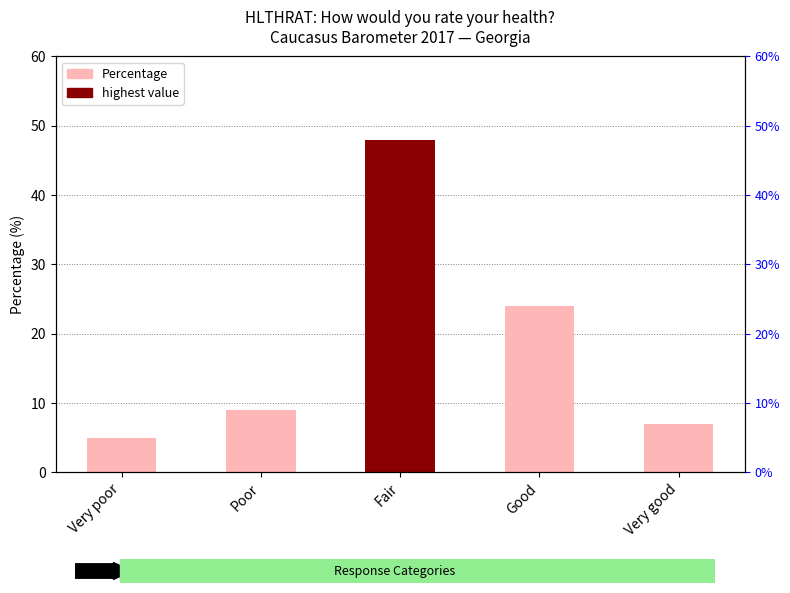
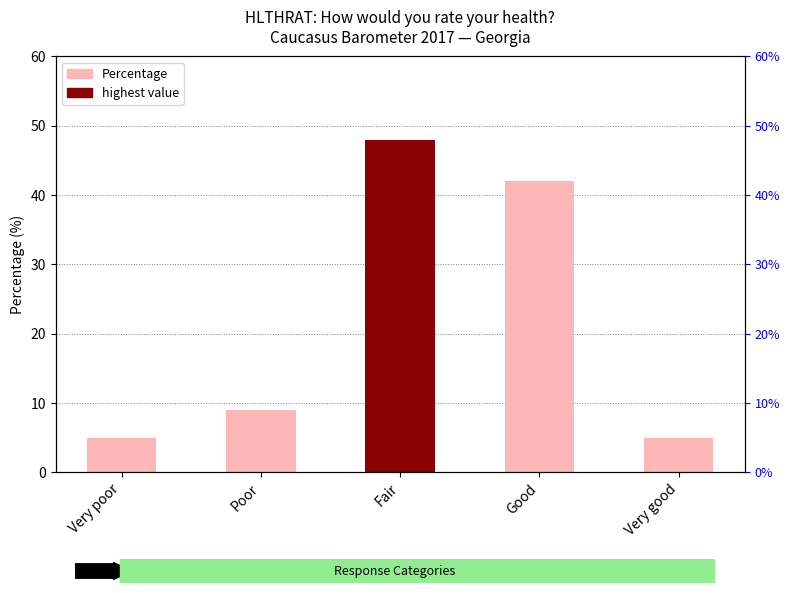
  {
    "Very poor": 5,
    "Poor": 9,
    "Fair": 48,
-   "Good": 24,
-   "Very good": 7
+   "Good": 42,
+   "Very good": 5
  }
